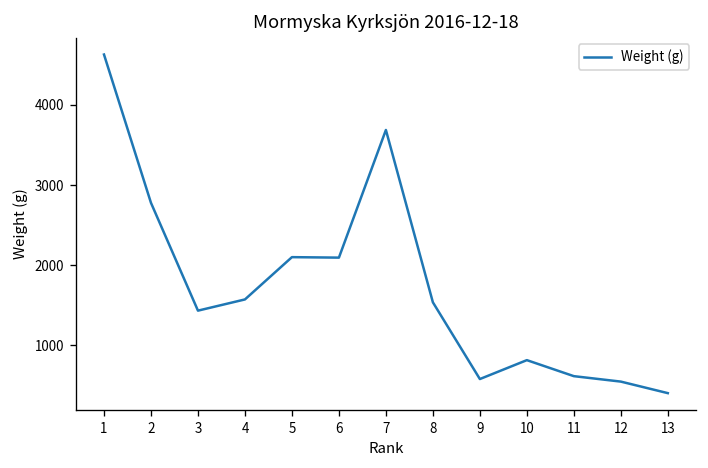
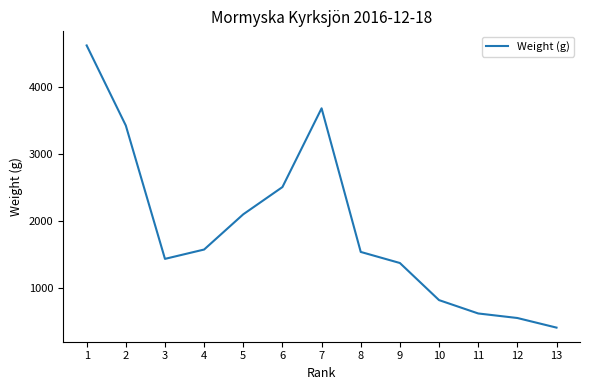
  {
    "1": 4600,
-   "2": 2800,
+   "2": 3400,
    "3": 1400,
    "4": 1600,
    "5": 2100,
-   "6": 2100,
+   "6": 2500,
    "7": 3700,
    "8": 1500,
-   "9": 600,
+   "9": 1400,
    "10": 800,
    "11": 600,
    "12": 500,
    "13": 400
  }
